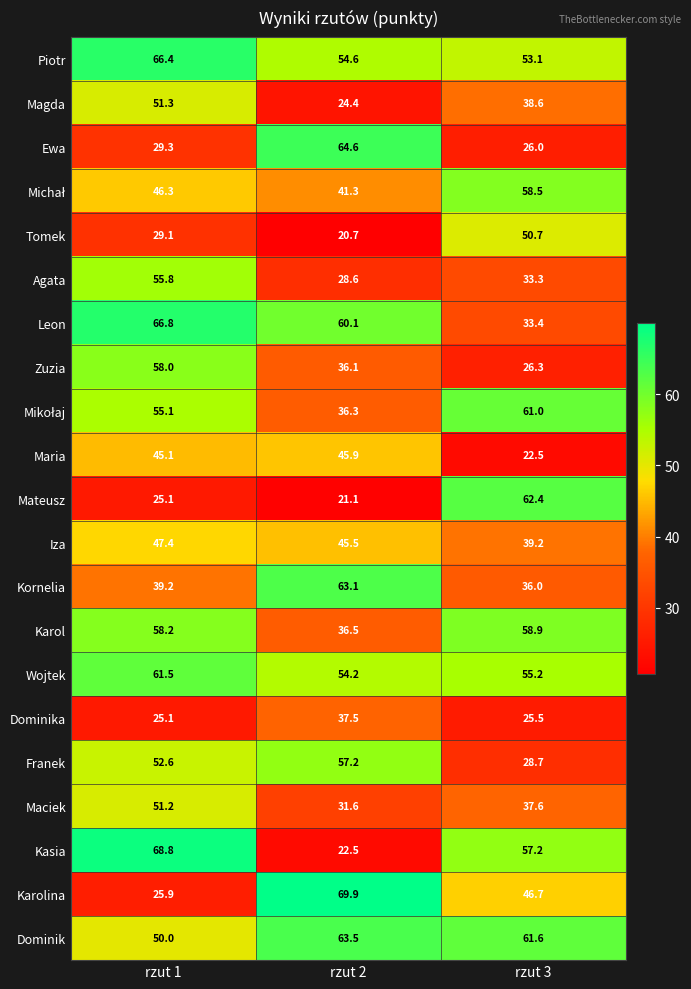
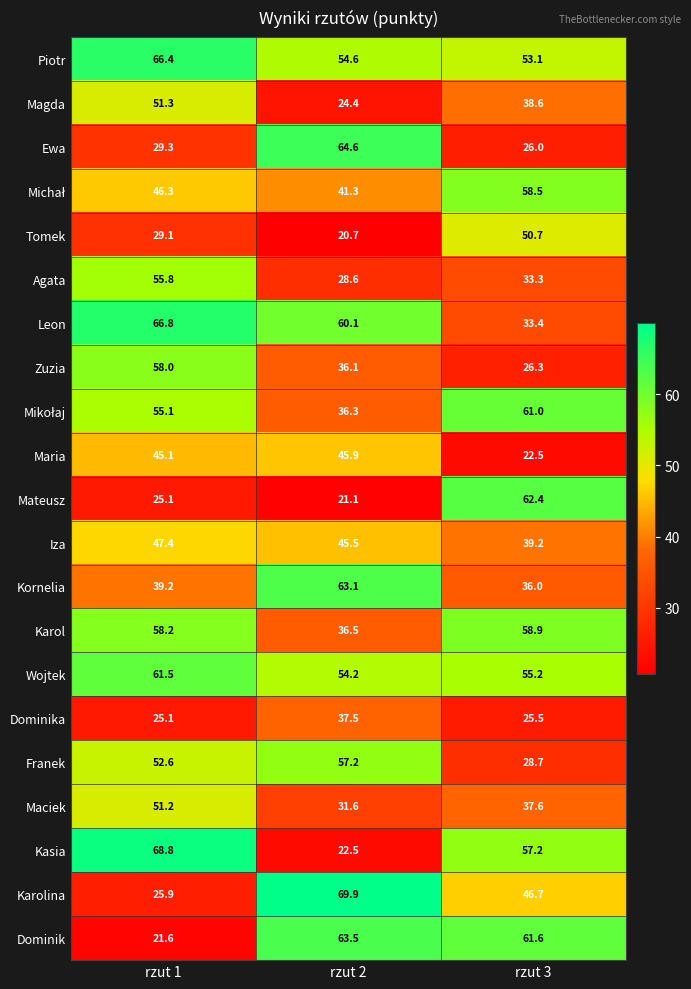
  {
    "Piotr": {
      "rzut 1": 66.4,
      "rzut 2": 54.6,
      "rzut 3": 53.1
    },
    "Magda": {
      "rzut 1": 51.3,
      "rzut 2": 24.4,
      "rzut 3": 38.6
    },
    "Ewa": {
      "rzut 1": 29.3,
      "rzut 2": 64.6,
      "rzut 3": 26.0
    },
    "Michał": {
      "rzut 1": 46.3,
      "rzut 2": 41.3,
      "rzut 3": 58.5
    },
    "Tomek": {
      "rzut 1": 29.1,
      "rzut 2": 20.7,
      "rzut 3": 50.7
    },
    "Agata": {
      "rzut 1": 55.8,
      "rzut 2": 28.6,
      "rzut 3": 33.3
    },
    "Leon": {
      "rzut 1": 66.8,
      "rzut 2": 60.1,
      "rzut 3": 33.4
    },
    "Zuzia": {
      "rzut 1": 58.0,
      "rzut 2": 36.1,
      "rzut 3": 26.3
    },
    "Mikołaj": {
      "rzut 1": 55.1,
      "rzut 2": 36.3,
      "rzut 3": 61.0
    },
    "Maria": {
      "rzut 1": 45.1,
      "rzut 2": 45.9,
      "rzut 3": 22.5
    },
    "Mateusz": {
      "rzut 1": 25.1,
      "rzut 2": 21.1,
      "rzut 3": 62.4
    },
    "Iza": {
      "rzut 1": 47.4,
      "rzut 2": 45.5,
      "rzut 3": 39.2
    },
    "Kornelia": {
      "rzut 1": 39.2,
      "rzut 2": 63.1,
      "rzut 3": 36.0
    },
    "Karol": {
      "rzut 1": 58.2,
      "rzut 2": 36.5,
      "rzut 3": 58.9
    },
    "Wojtek": {
      "rzut 1": 61.5,
      "rzut 2": 54.2,
      "rzut 3": 55.2
    },
    "Dominika": {
      "rzut 1": 25.1,
      "rzut 2": 37.5,
      "rzut 3": 25.5
    },
    "Franek": {
      "rzut 1": 52.6,
      "rzut 2": 57.2,
      "rzut 3": 28.7
    },
    "Maciek": {
      "rzut 1": 51.2,
      "rzut 2": 31.6,
      "rzut 3": 37.6
    },
    "Kasia": {
      "rzut 1": 68.8,
      "rzut 2": 22.5,
      "rzut 3": 57.2
    },
    "Karolina": {
      "rzut 1": 25.9,
      "rzut 2": 69.9,
      "rzut 3": 46.7
    },
    "Dominik": {
-     "rzut 1": 50.0,
+     "rzut 1": 21.6,
      "rzut 2": 63.5,
      "rzut 3": 61.6
    }
  }
